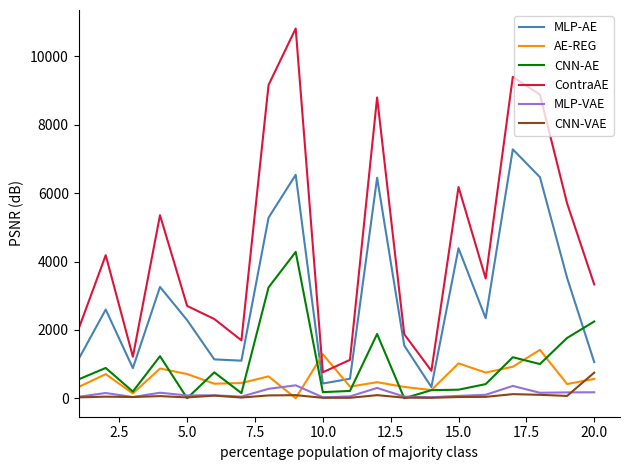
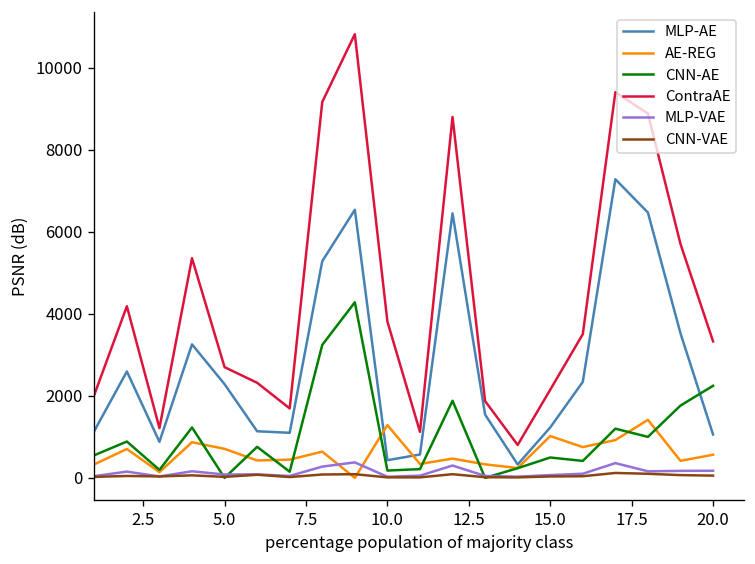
  {
    "MLP-AE": {
      "5.0": 2300,
      "10.0": 400,
-     "15.0": 4400,
+     "15.0": 1200,
      "20.0": 1100
    },
    "AE-REG": {
      "5.0": 700,
      "10.0": 1300,
      "15.0": 1000,
      "20.0": 600
    },
    "CNN-AE": {
      "10.0": 200,
-     "15.0": 300,
+     "15.0": 500,
      "20.0": 2200
    },
    "ContraAE": {
      "5.0": 2700,
-     "10.0": 800,
-     "15.0": 6200,
+     "10.0": 3800,
+     "15.0": 2200,
      "20.0": 3300
    },
    "MLP-VAE": {
      "20.0": 200
    },
    "CNN-VAE": {
-     "20.0": 700
+     "20.0": 100
    }
  }
